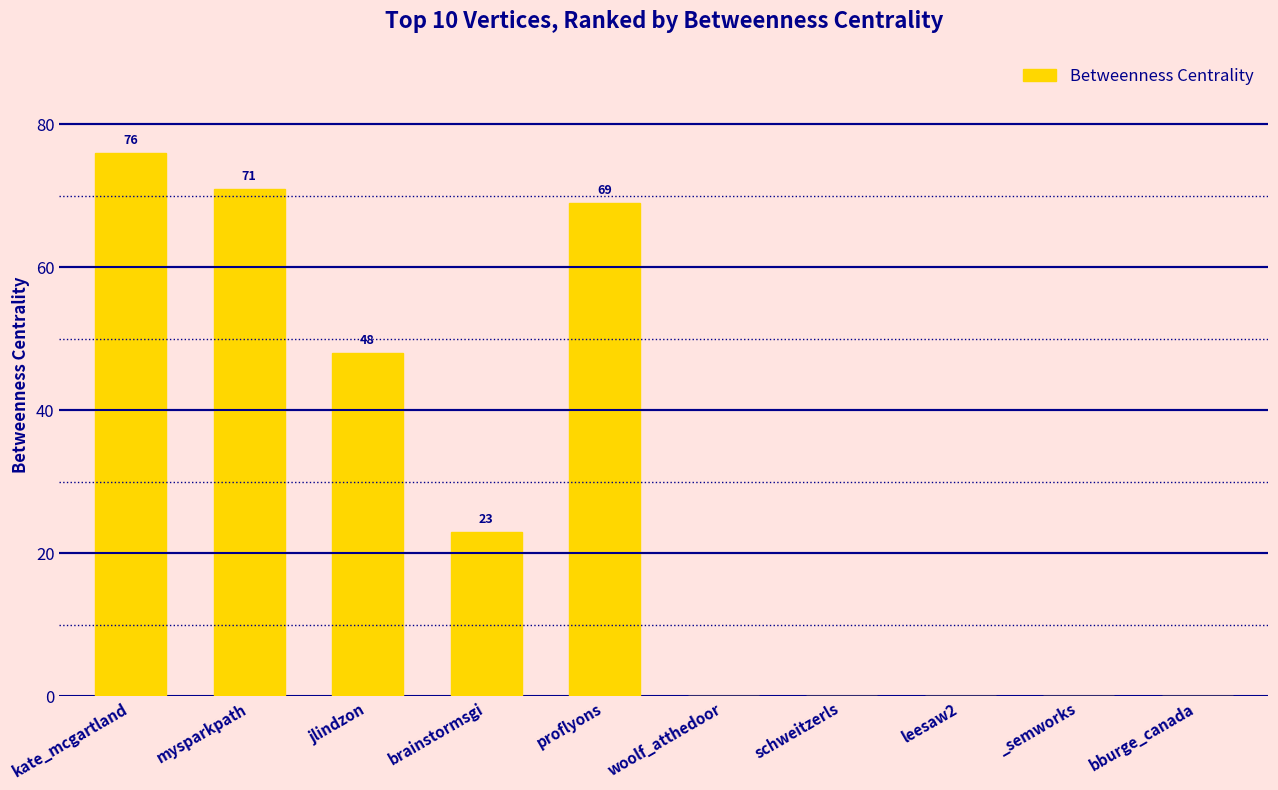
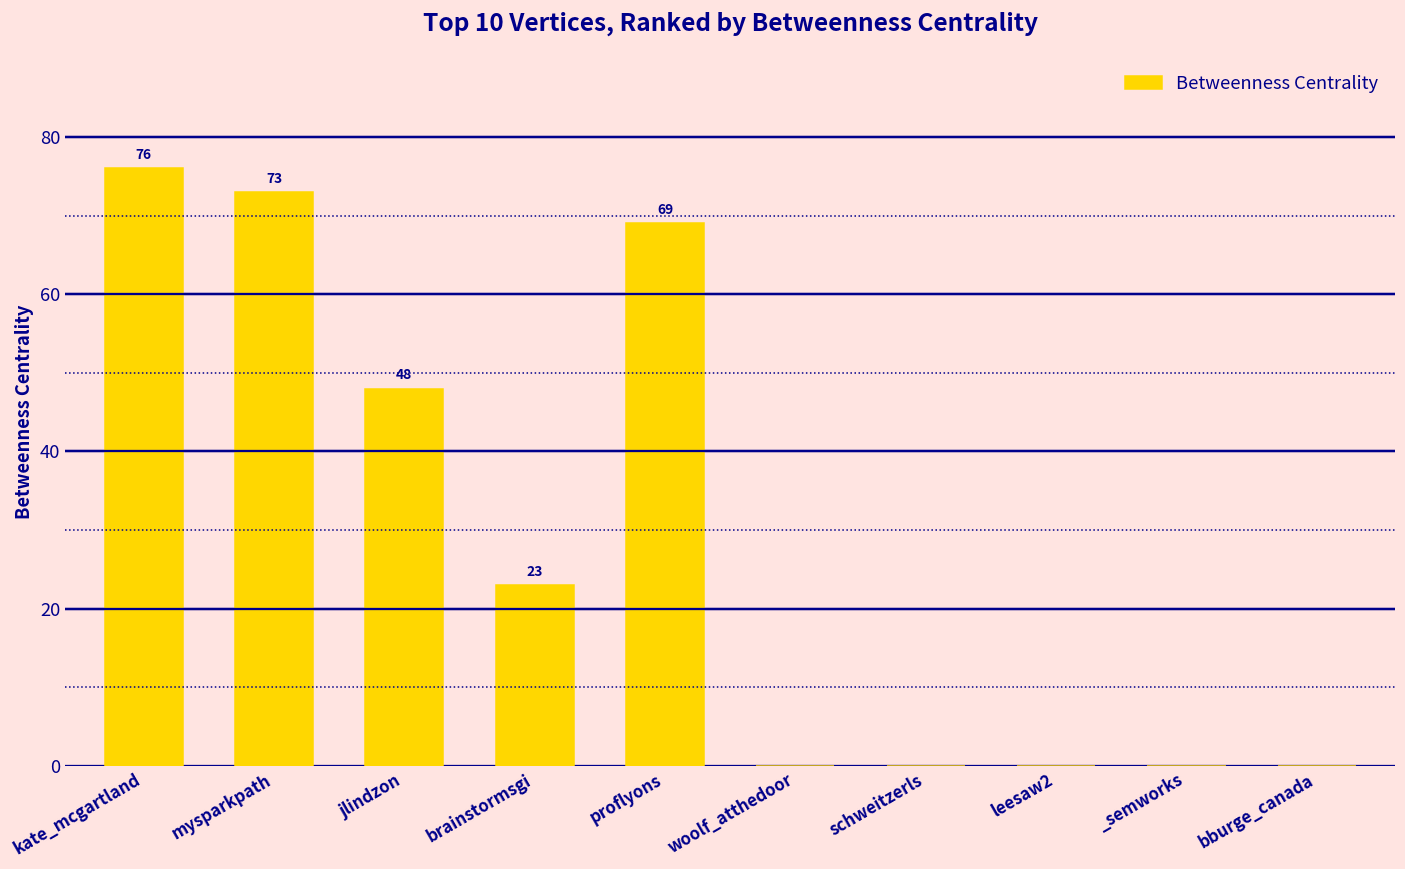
  {
    "kate_mcgartland": 76,
-   "mysparkpath": 71,
+   "mysparkpath": 73,
    "jlindzon": 48,
    "brainstormsgi": 23,
    "proflyons": 69
  }
